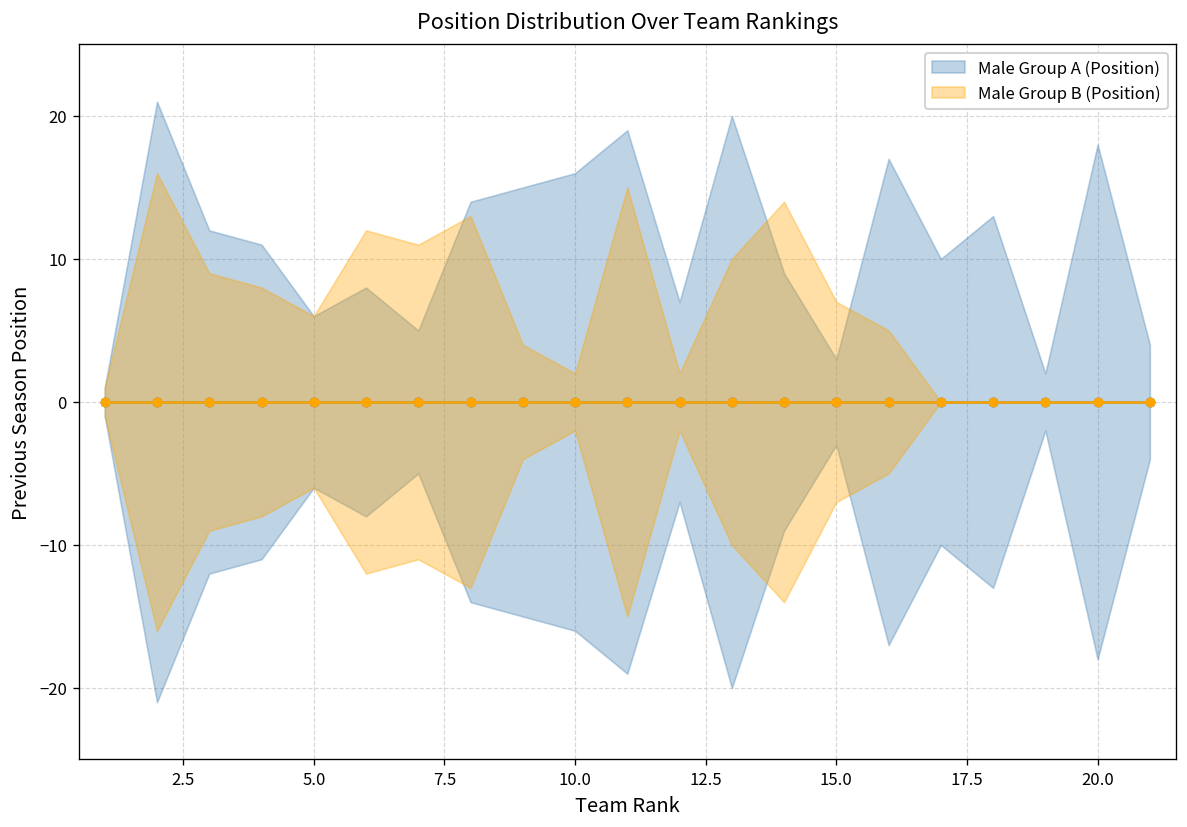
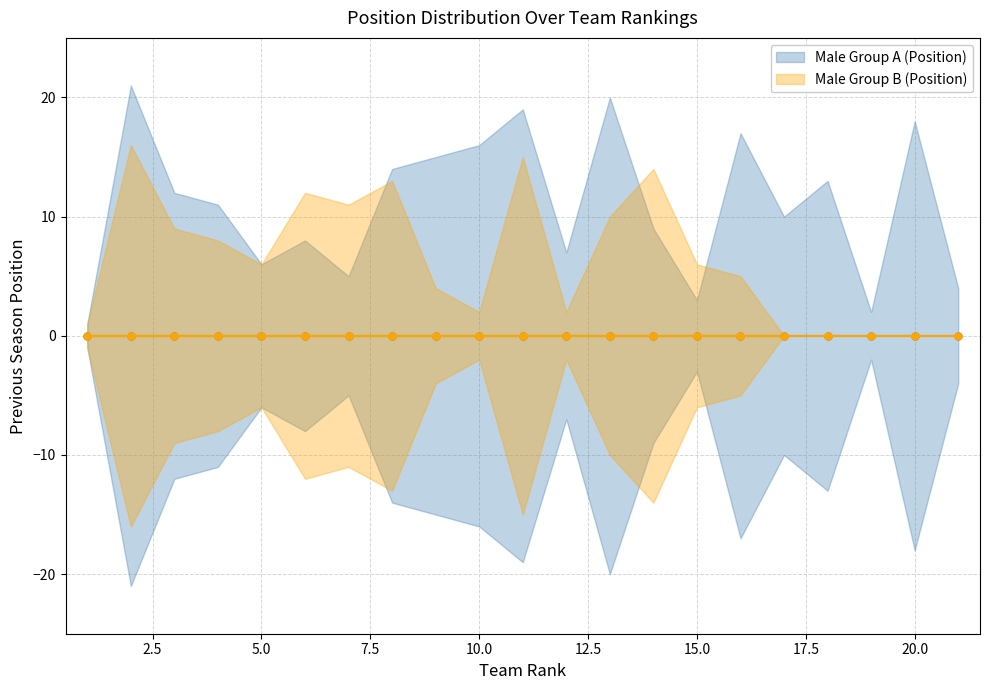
  {
    "Male Group B (Position)": {
-     "15.0": 7
+     "15.0": 6
    }
  }
